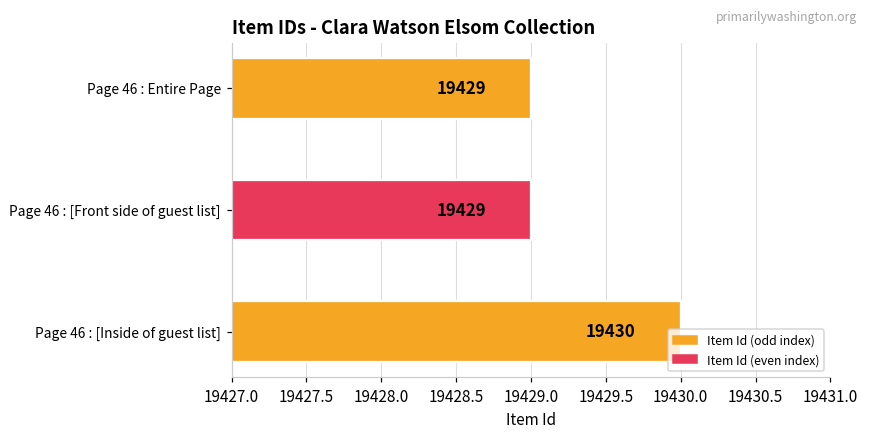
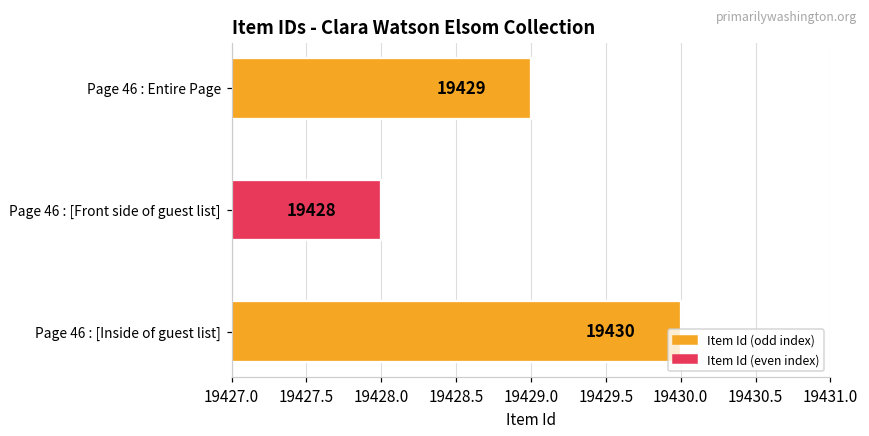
  {
    "Page 46 : Entire Page": 19429,
-   "Page 46 : [Front side of guest list]": 19429
+   "Page 46 : [Front side of guest list]": 19428
  }
